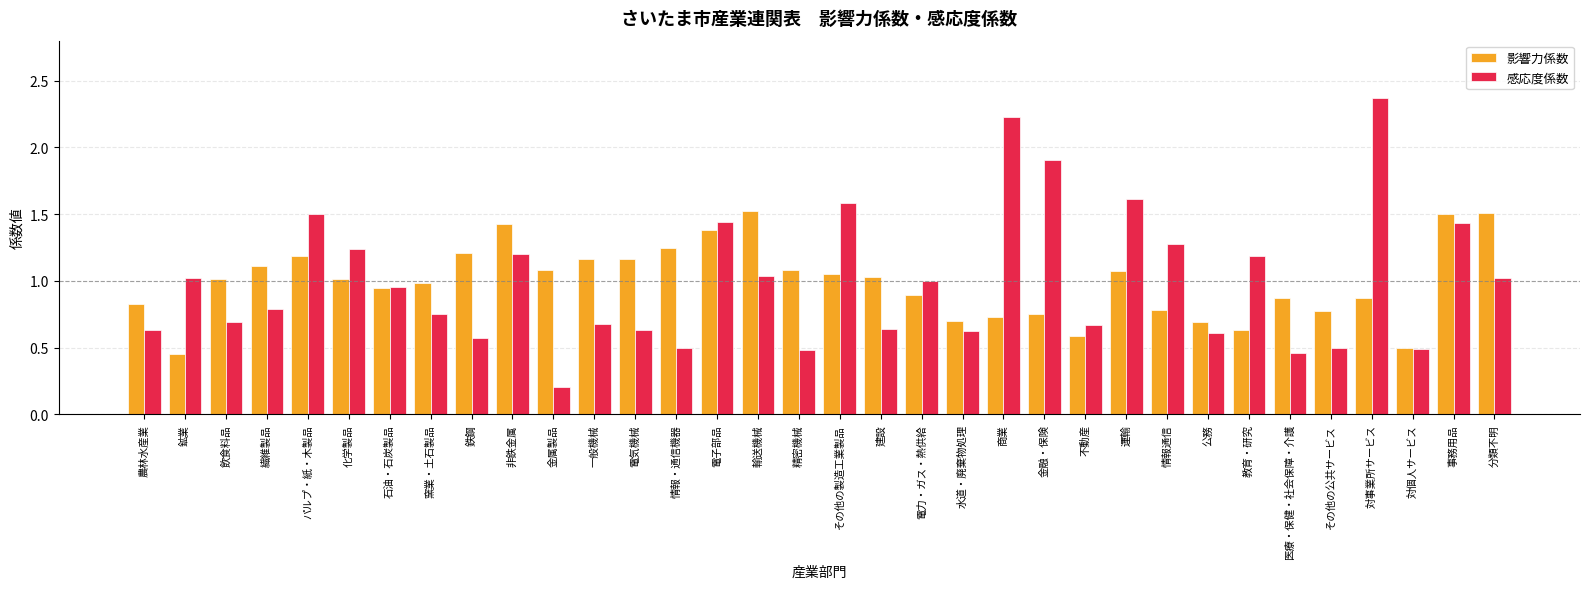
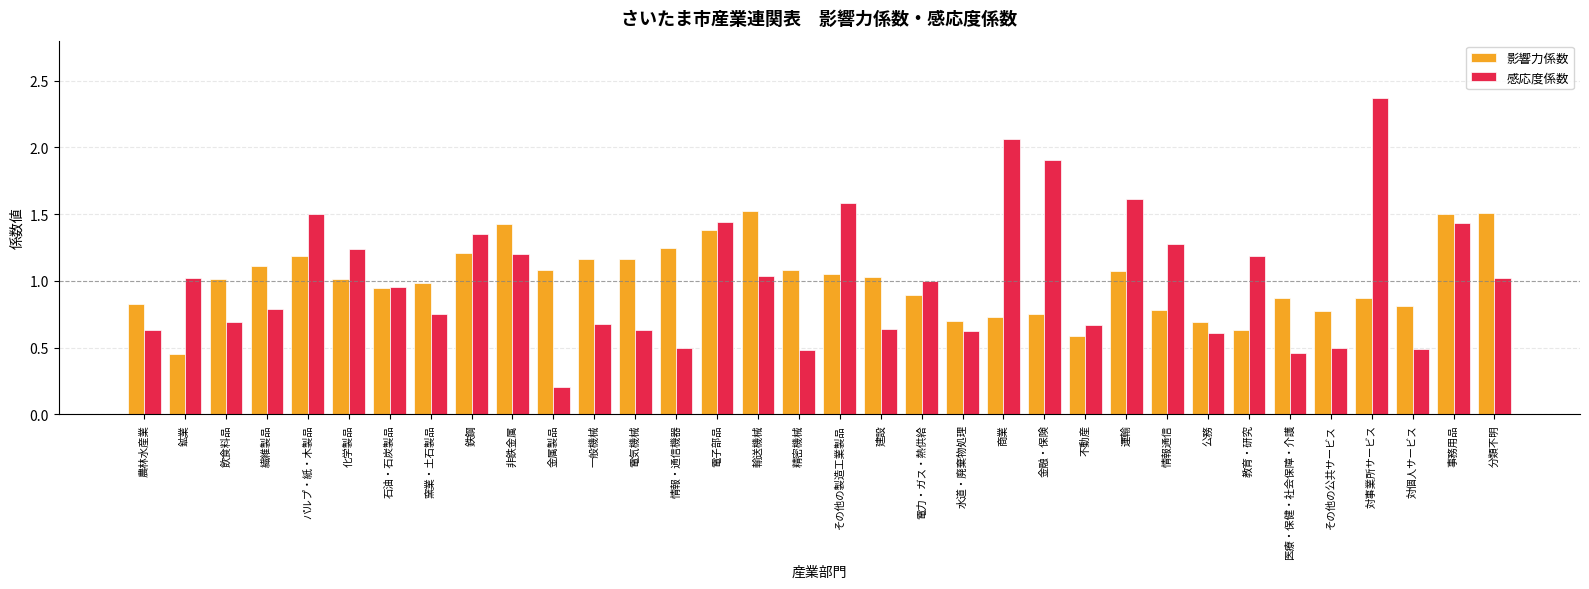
  {
    "影響力係数": {
      "農林水産業": 0.83,
      "鉱業": 0.45,
      "飲食料品": 1.01,
      "繊維製品": 1.11,
      "パルプ・紙・木製品": 1.19,
      "化学製品": 1.01,
      "石油・石炭製品": 0.95,
      "窯業・土石製品": 0.99,
      "鉄鋼": 1.21,
      "非鉄金属": 1.43,
      "金属製品": 1.08,
      "一般機械": 1.16,
      "電気機械": 1.16,
      "情報・通信機器": 1.25,
      "電子部品": 1.38,
      "輸送機械": 1.52,
      "精密機械": 1.08,
      "その他の製造工業製品": 1.05,
      "建設": 1.03,
      "電力・ガス・熱供給": 0.90,
      "水道・廃棄物処理": 0.70,
      "商業": 0.73,
      "金融・保険": 0.75,
      "不動産": 0.59,
      "運輸": 1.07,
      "情報通信": 0.78,
      "公務": 0.69,
      "教育・研究": 0.63,
      "医療・保健・社会保障・介護": 0.87,
      "その他の公共サービス": 0.77,
      "対事業所サービス": 0.87,
-     "対個人サービス": 0.50,
+     "対個人サービス": 0.81,
      "事務用品": 1.50,
      "分類不明": 1.51
    },
    "感応度係数": {
      "農林水産業": 0.63,
      "鉱業": 1.02,
      "飲食料品": 0.69,
      "繊維製品": 0.79,
      "パルプ・紙・木製品": 1.50,
      "化学製品": 1.24,
      "石油・石炭製品": 0.95,
      "窯業・土石製品": 0.75,
-     "鉄鋼": 0.58,
+     "鉄鋼": 1.35,
      "非鉄金属": 1.20,
      "金属製品": 0.21,
      "一般機械": 0.68,
      "電気機械": 0.63,
      "情報・通信機器": 0.49,
      "電子部品": 1.44,
      "輸送機械": 1.03,
      "精密機械": 0.48,
      "その他の製造工業製品": 1.59,
      "建設": 0.64,
      "電力・ガス・熱供給": 1.00,
      "水道・廃棄物処理": 0.63,
-     "商業": 2.23,
+     "商業": 2.06,
      "金融・保険": 1.90,
      "不動産": 0.67,
      "運輸": 1.61,
      "情報通信": 1.28,
      "公務": 0.61,
      "教育・研究": 1.19,
      "医療・保健・社会保障・介護": 0.46,
      "その他の公共サービス": 0.50,
      "対事業所サービス": 2.37,
      "対個人サービス": 0.49,
      "事務用品": 1.44,
      "分類不明": 1.02
    }
  }
